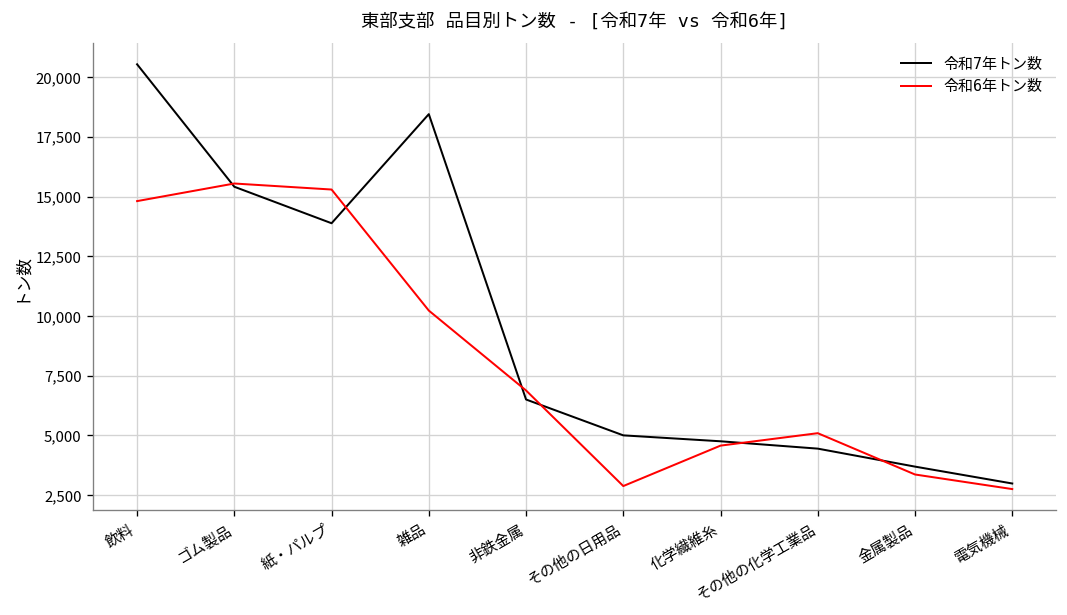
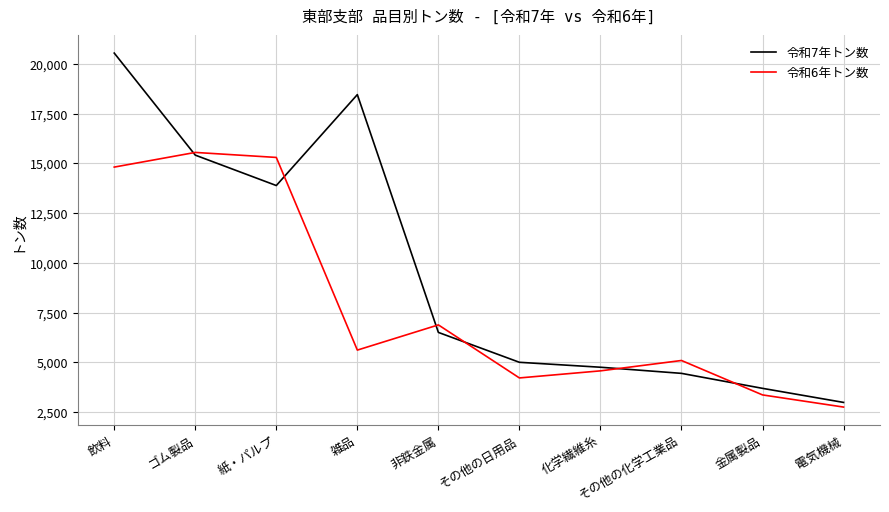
  {
    "令和7年トン数": {
      "飲料": "20,500",
      "ゴム製品": "15,400",
      "紙・パルプ": "13,900",
      "雑品": "18,500",
      "非鉄金属": "6,500",
      "その他の日用品": "5,000",
      "化学繊維糸": "4,800",
      "その他の化学工業品": "4,400",
      "金属製品": "3,700",
      "電気機械": "3,000"
    },
    "令和6年トン数": {
      "飲料": "14,800",
      "ゴム製品": "15,600",
      "紙・パルプ": "15,300",
-     "雑品": "10,200",
+     "雑品": "5,600",
      "非鉄金属": "6,900",
-     "その他の日用品": "2,900",
+     "その他の日用品": "4,200",
      "化学繊維糸": "4,600",
      "その他の化学工業品": "5,100",
      "金属製品": "3,400",
      "電気機械": "2,800"
    }
  }
